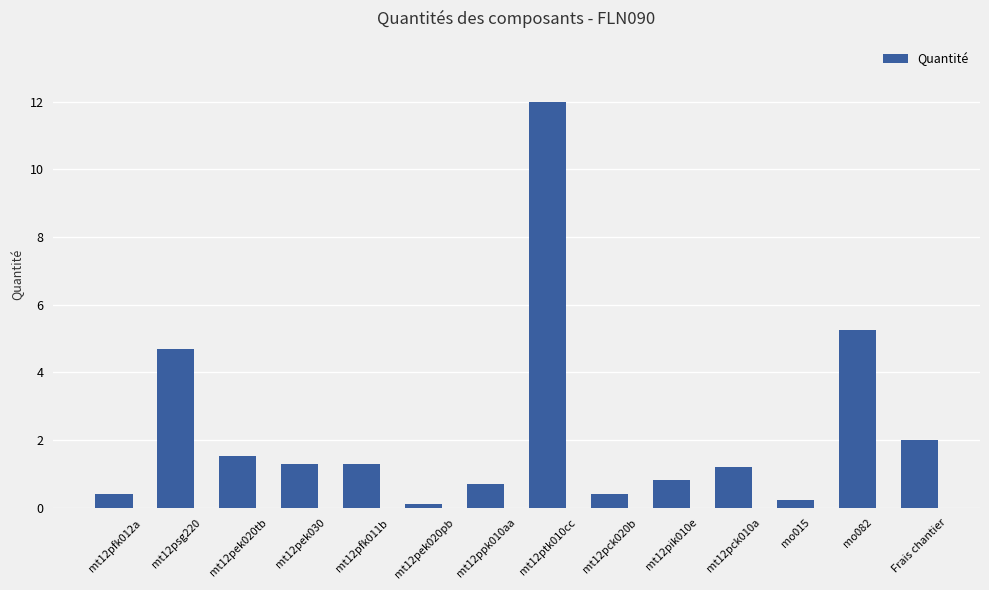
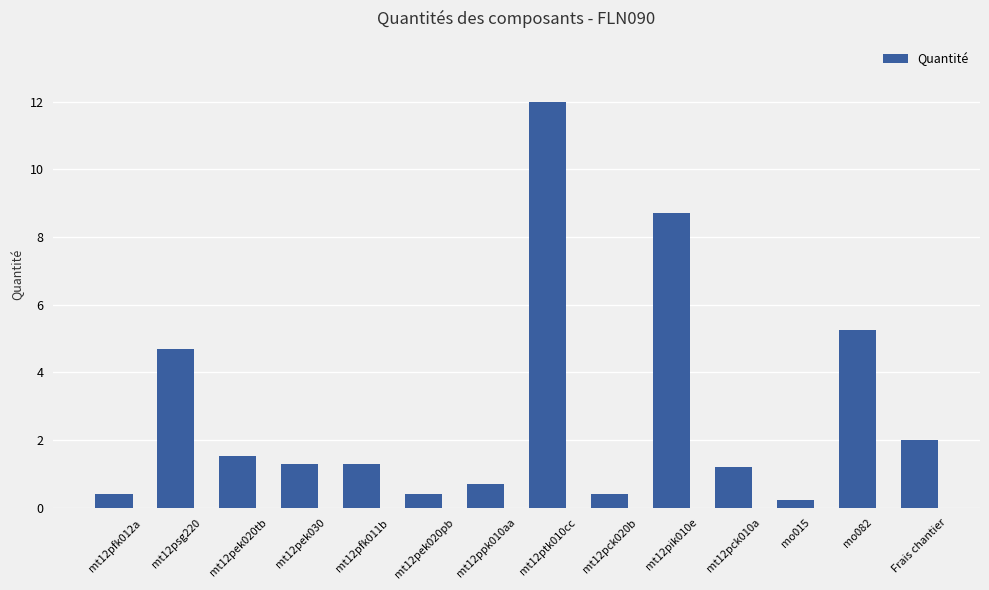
  {
    "mt12pfk012a": 0.4,
    "mt12psg220": 4.7,
    "mt12pek020tb": 1.5,
    "mt12pek030": 1.3,
    "mt12pfk011b": 1.3,
-   "mt12pek020pb": 0.1,
+   "mt12pek020pb": 0.4,
    "mt12ppk010aa": 0.7,
    "mt12ptk010cc": 12.0,
    "mt12pck020b": 0.4,
-   "mt12pik010e": 0.8,
+   "mt12pik010e": 8.7,
    "mt12pck010a": 1.2,
    "mo015": 0.2,
    "mo082": 5.3,
    "Frais chantier": 2.0
  }
